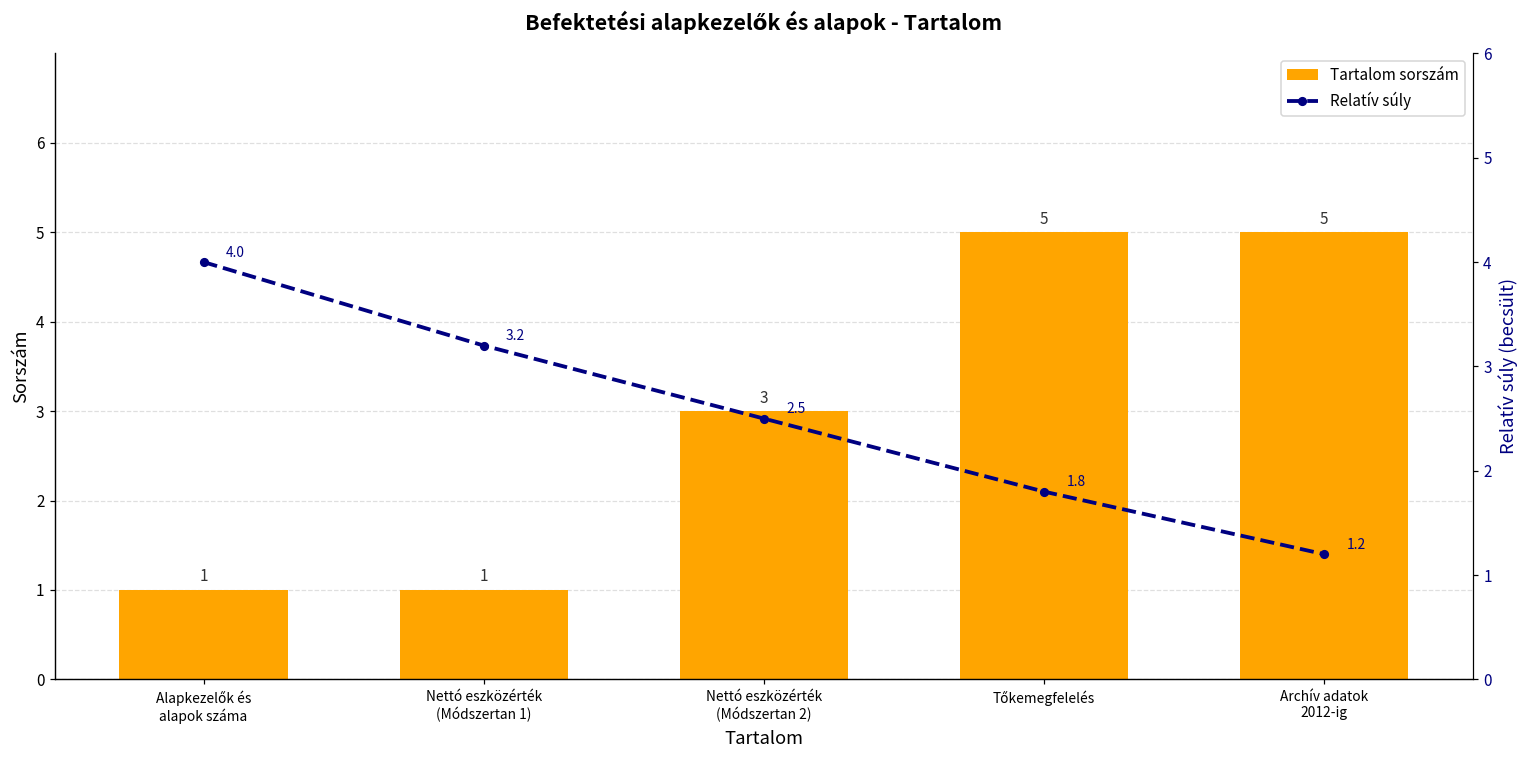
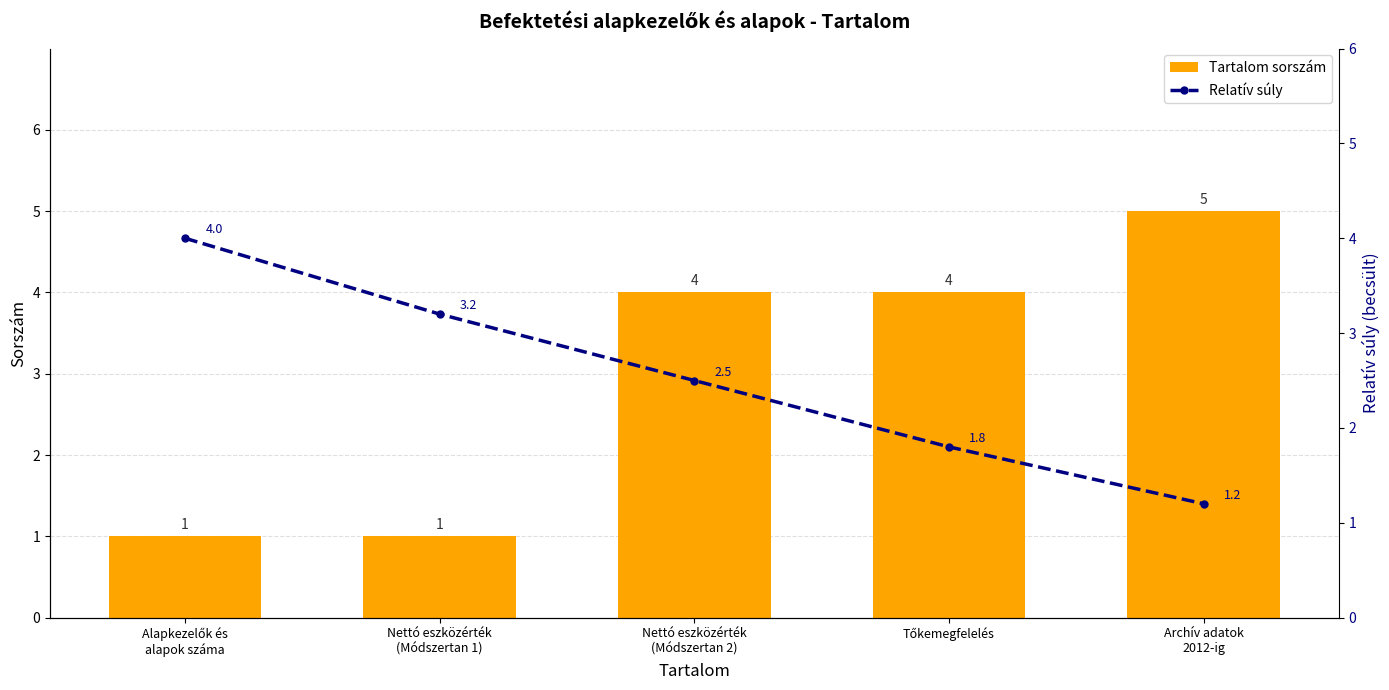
  {
    "Tartalom sorszám": {
      "Alapkezelők és alapok száma": 1,
      "Nettó eszközérték (Módszertan 1)": 1,
-     "Nettó eszközérték (Módszertan 2)": 3,
-     "Tőkemegfelelés": 5,
+     "Nettó eszközérték (Módszertan 2)": 4,
+     "Tőkemegfelelés": 4,
      "Archív adatok 2012-ig": 5
    },
    "Relatív súly": {
      "Alapkezelők és alapok száma": 4.0,
      "Nettó eszközérték (Módszertan 1)": 3.2,
      "Nettó eszközérték (Módszertan 2)": 2.5,
      "Tőkemegfelelés": 1.8,
      "Archív adatok 2012-ig": 1.2
    }
  }
